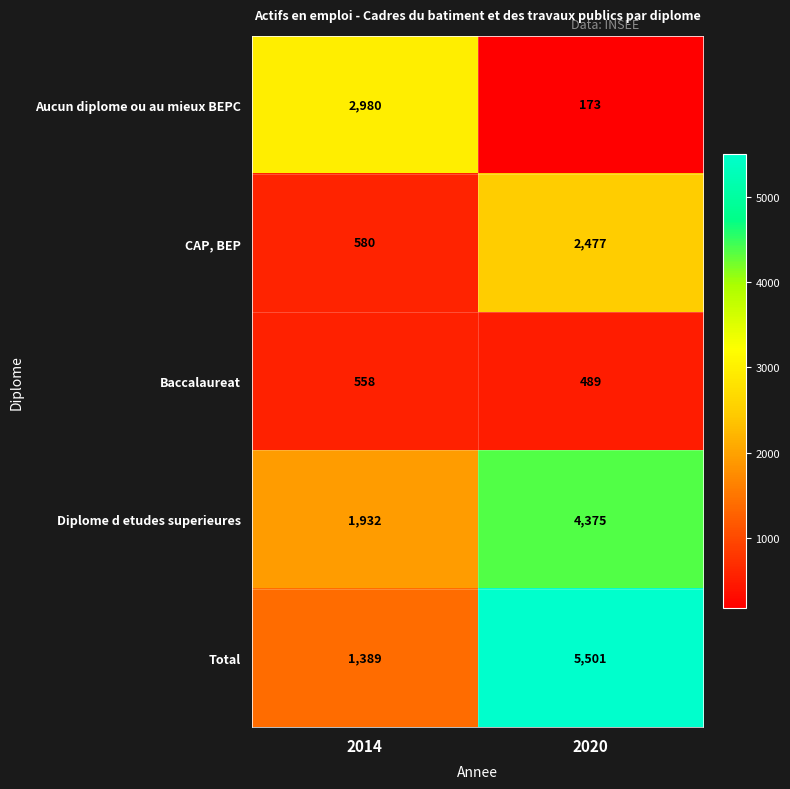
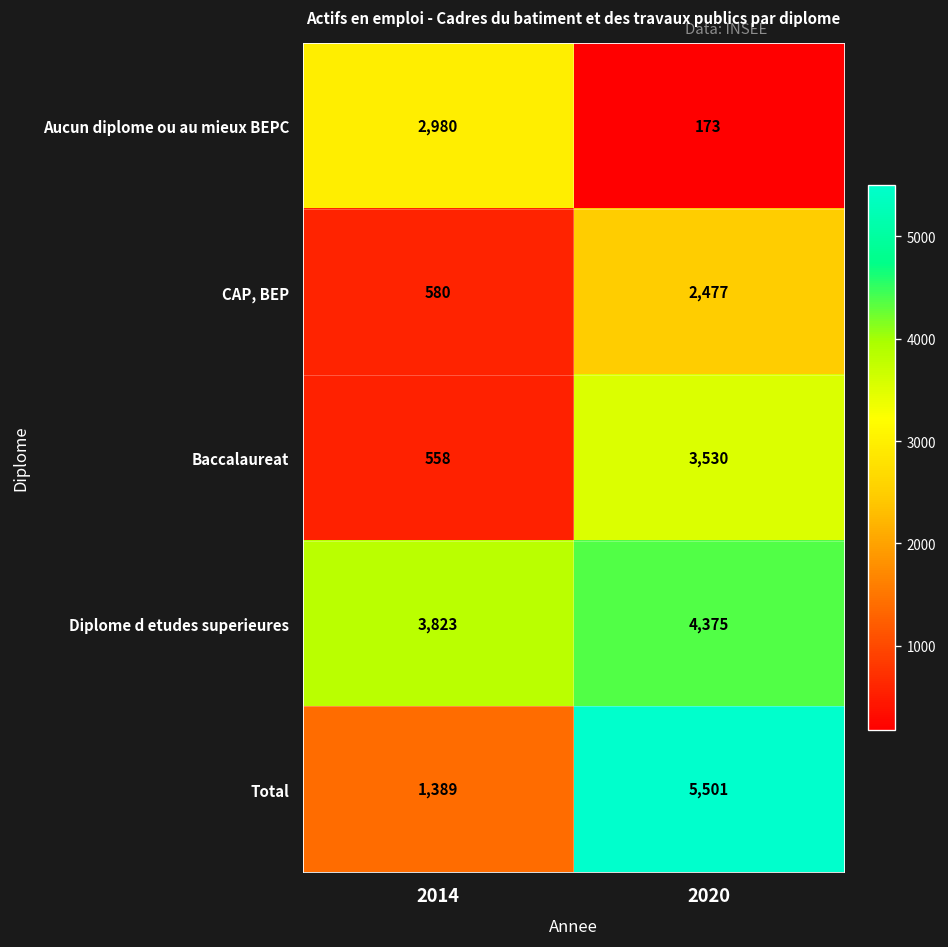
  {
    "Aucun diplome ou au mieux BEPC": {
      "2014": "2,980",
      "2020": "173"
    },
    "CAP, BEP": {
      "2014": "580",
      "2020": "2,477"
    },
    "Baccalaureat": {
      "2014": "558",
-     "2020": "489"
+     "2020": "3,530"
    },
    "Diplome d etudes superieures": {
-     "2014": "1,932",
+     "2014": "3,823",
      "2020": "4,375"
    },
    "Total": {
      "2014": "1,389",
      "2020": "5,501"
    }
  }
